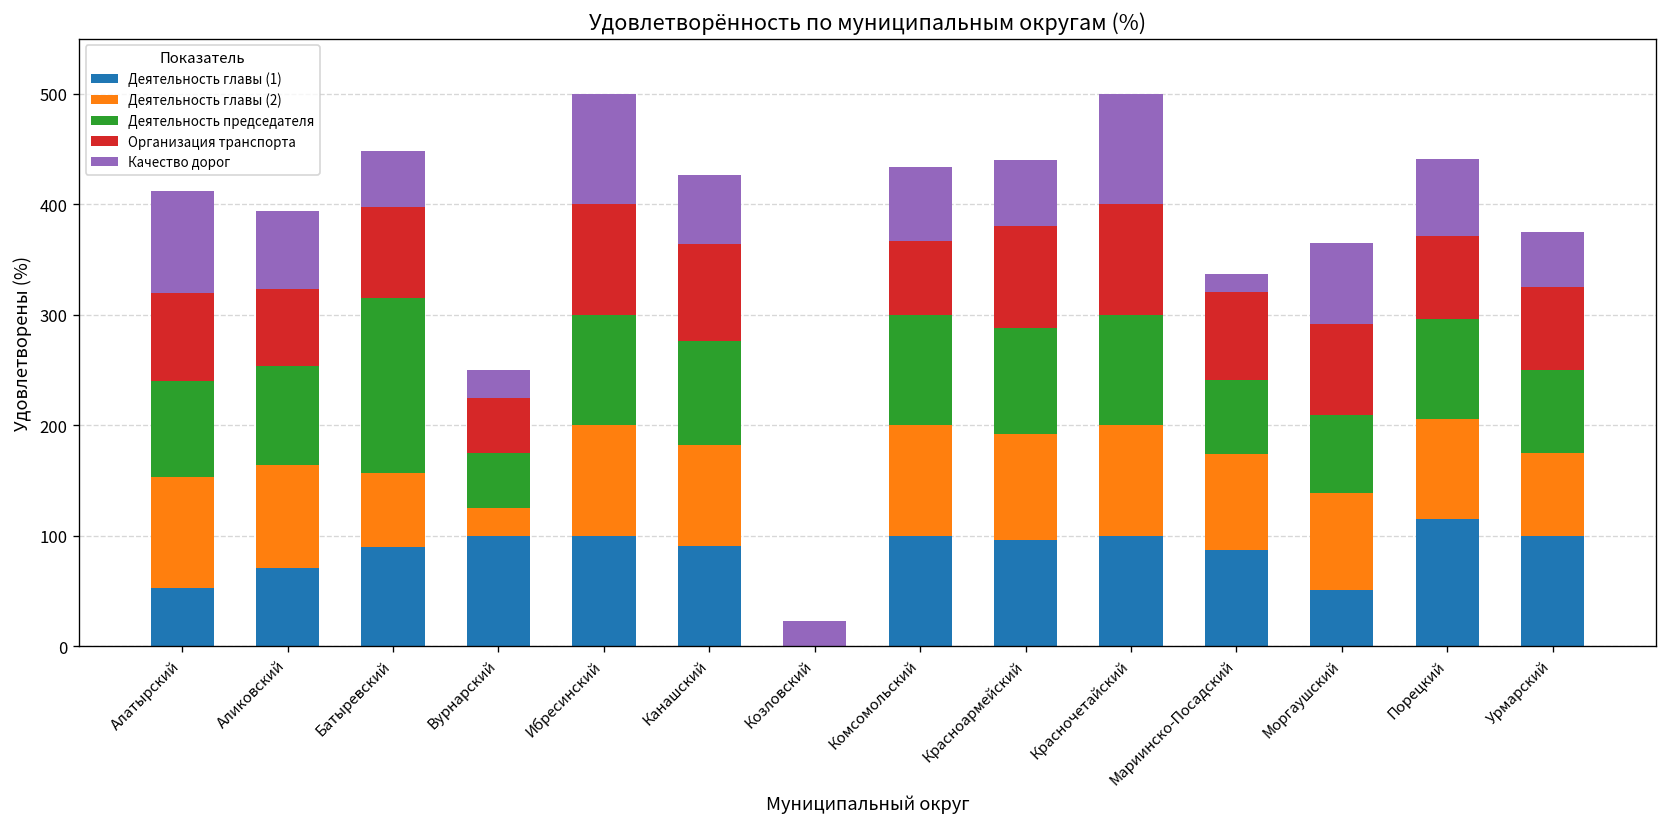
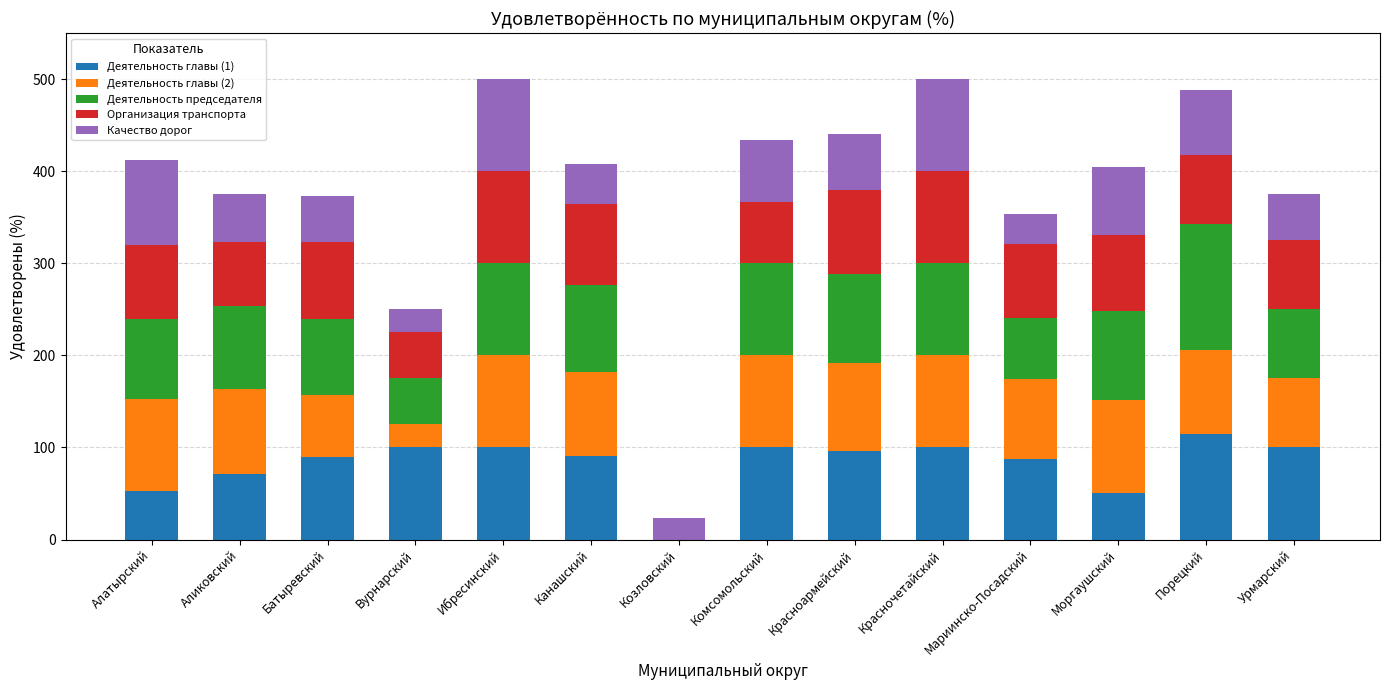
  {
    "Деятельность главы (1)": {
      "Алатырский": 50,
      "Аликовский": 70,
      "Батыревский": 90,
      "Вурнарский": 100,
      "Ибресинский": 100,
      "Канашский": 90,
      "Козловский": 0,
      "Комсомольский": 100,
      "Красноармейский": 100,
      "Красночетайский": 100,
      "Мариинско-Посадский": 90,
      "Моргаушский": 50,
      "Порецкий": 120,
      "Урмарский": 100
    },
    "Деятельность главы (2)": {
      "Алатырский": 100,
      "Аликовский": 90,
      "Батыревский": 70,
      "Вурнарский": 30,
      "Ибресинский": 100,
      "Канашский": 90,
      "Козловский": 0,
      "Комсомольский": 100,
      "Красноармейский": 100,
      "Красночетайский": 100,
      "Мариинско-Посадский": 90,
-     "Моргаушский": 90,
+     "Моргаушский": 100,
      "Порецкий": 90,
      "Урмарский": 80
    },
    "Деятельность председателя": {
      "Алатырский": 90,
      "Аликовский": 90,
-     "Батыревский": 160,
+     "Батыревский": 80,
      "Вурнарский": 50,
      "Ибресинский": 100,
      "Канашский": 90,
      "Козловский": 0,
      "Комсомольский": 100,
      "Красноармейский": 100,
      "Красночетайский": 100,
      "Мариинско-Посадский": 70,
-     "Моргаушский": 70,
-     "Порецкий": 90,
+     "Моргаушский": 100,
+     "Порецкий": 140,
      "Урмарский": 80
    },
    "Организация транспорта": {
      "Алатырский": 80,
      "Аликовский": 70,
      "Батыревский": 80,
      "Вурнарский": 50,
      "Ибресинский": 100,
      "Канашский": 90,
      "Козловский": 0,
      "Комсомольский": 70,
      "Красноармейский": 90,
      "Красночетайский": 100,
      "Мариинско-Посадский": 80,
      "Моргаушский": 80,
      "Порецкий": 80,
      "Урмарский": 80
    },
    "Качество дорог": {
      "Алатырский": 90,
-     "Аликовский": 70,
+     "Аликовский": 50,
      "Батыревский": 50,
      "Вурнарский": 30,
      "Ибресинский": 100,
-     "Канашский": 60,
+     "Канашский": 40,
      "Козловский": 20,
      "Комсомольский": 70,
      "Красноармейский": 60,
      "Красночетайский": 100,
-     "Мариинско-Посадский": 20,
+     "Мариинско-Посадский": 30,
      "Моргаушский": 70,
      "Порецкий": 70,
      "Урмарский": 50
    }
  }
